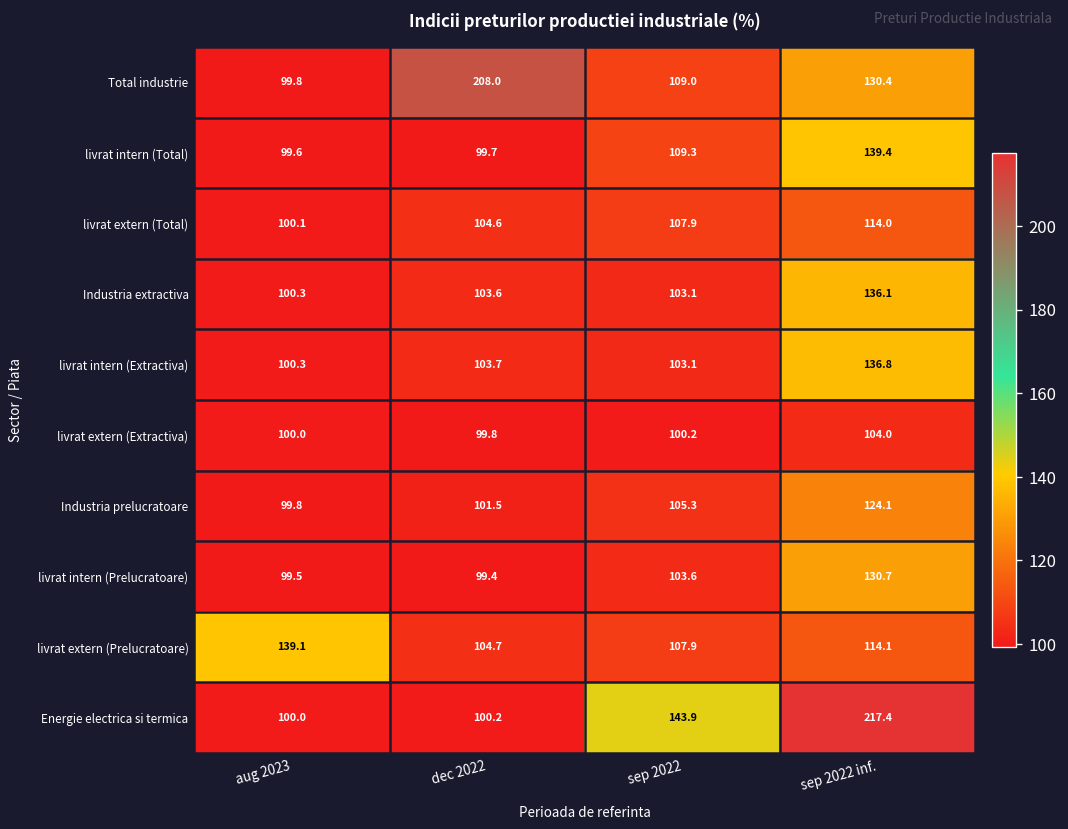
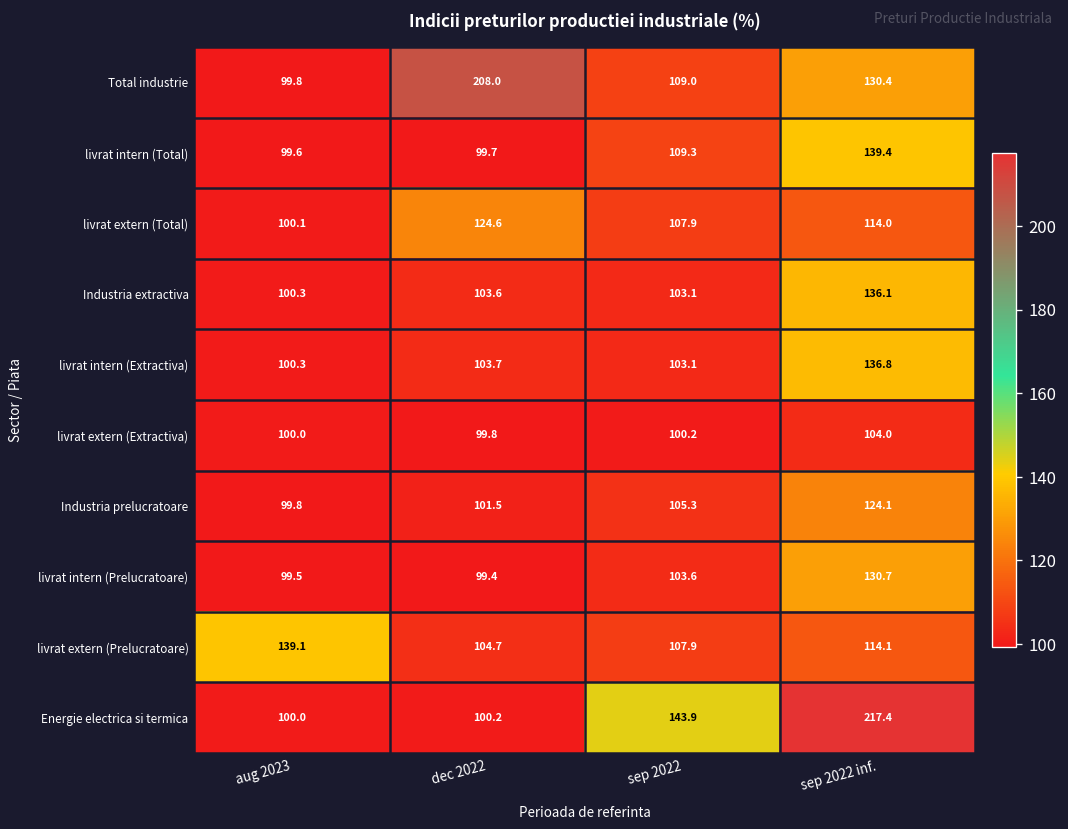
  {
    "Total industrie": {
      "aug 2023": 99.8,
      "dec 2022": 208.0,
      "sep 2022": 109.0,
      "sep 2022 inf.": 130.4
    },
    "livrat intern (Total)": {
      "aug 2023": 99.6,
      "dec 2022": 99.7,
      "sep 2022": 109.3,
      "sep 2022 inf.": 139.4
    },
    "livrat extern (Total)": {
      "aug 2023": 100.1,
-     "dec 2022": 104.6,
+     "dec 2022": 124.6,
      "sep 2022": 107.9,
      "sep 2022 inf.": 114.0
    },
    "Industria extractiva": {
      "aug 2023": 100.3,
      "dec 2022": 103.6,
      "sep 2022": 103.1,
      "sep 2022 inf.": 136.1
    },
    "livrat intern (Extractiva)": {
      "aug 2023": 100.3,
      "dec 2022": 103.7,
      "sep 2022": 103.1,
      "sep 2022 inf.": 136.8
    },
    "livrat extern (Extractiva)": {
      "aug 2023": 100.0,
      "dec 2022": 99.8,
      "sep 2022": 100.2,
      "sep 2022 inf.": 104.0
    },
    "Industria prelucratoare": {
      "aug 2023": 99.8,
      "dec 2022": 101.5,
      "sep 2022": 105.3,
      "sep 2022 inf.": 124.1
    },
    "livrat intern (Prelucratoare)": {
      "aug 2023": 99.5,
      "dec 2022": 99.4,
      "sep 2022": 103.6,
      "sep 2022 inf.": 130.7
    },
    "livrat extern (Prelucratoare)": {
      "aug 2023": 139.1,
      "dec 2022": 104.7,
      "sep 2022": 107.9,
      "sep 2022 inf.": 114.1
    },
    "Energie electrica si termica": {
      "aug 2023": 100.0,
      "dec 2022": 100.2,
      "sep 2022": 143.9,
      "sep 2022 inf.": 217.4
    }
  }
